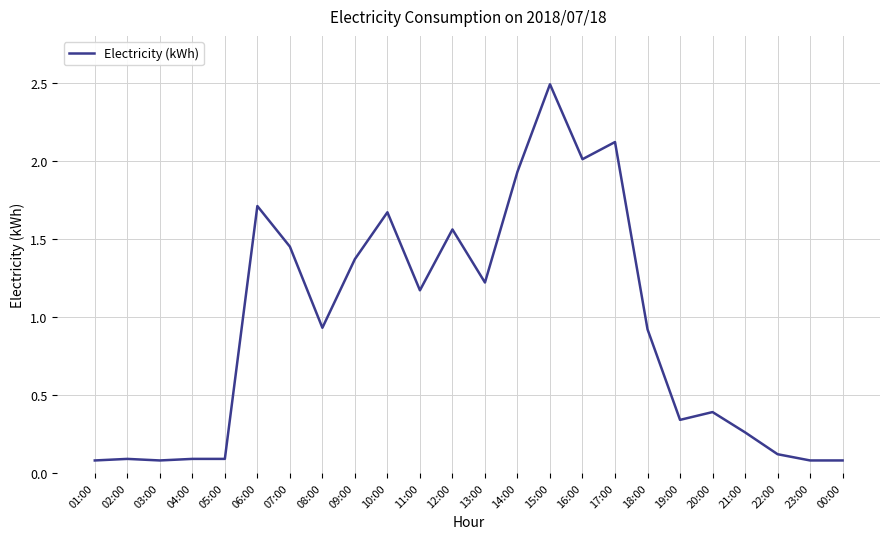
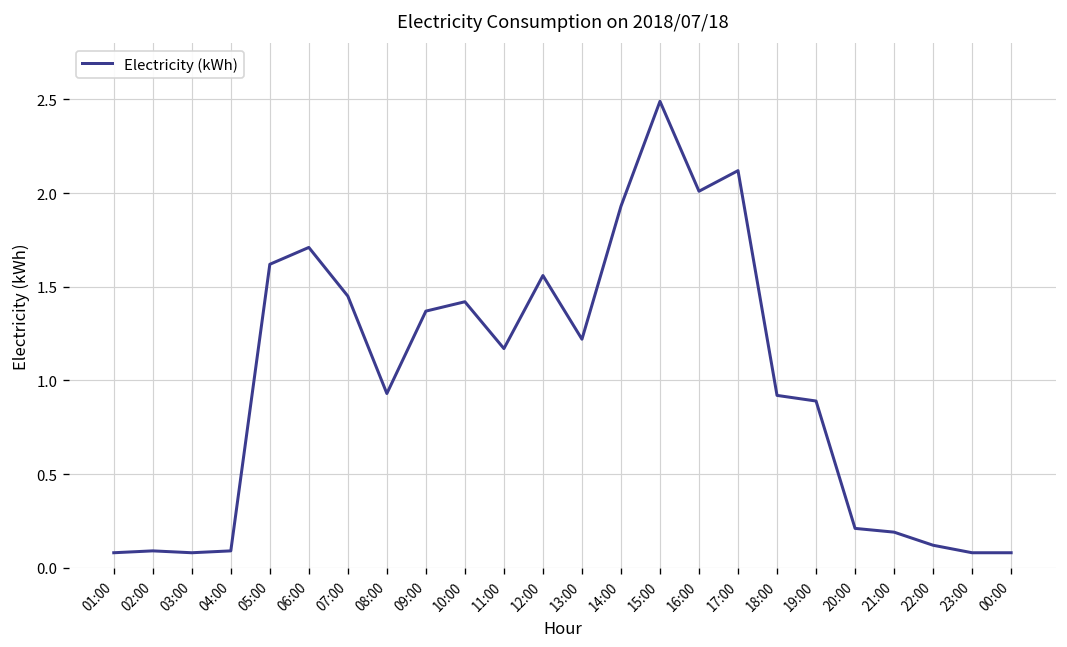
  {
    "01:00": 0.08,
    "02:00": 0.09,
    "03:00": 0.08,
    "04:00": 0.09,
-   "05:00": 0.09,
+   "05:00": 1.62,
    "06:00": 1.71,
    "07:00": 1.45,
    "08:00": 0.93,
    "09:00": 1.37,
-   "10:00": 1.67,
+   "10:00": 1.42,
    "11:00": 1.17,
    "12:00": 1.56,
    "13:00": 1.22,
    "14:00": 1.93,
    "15:00": 2.49,
    "16:00": 2.01,
    "17:00": 2.12,
    "18:00": 0.92,
-   "19:00": 0.34,
-   "20:00": 0.39,
-   "21:00": 0.26,
+   "19:00": 0.89,
+   "20:00": 0.21,
+   "21:00": 0.19,
    "22:00": 0.12,
    "23:00": 0.08,
    "00:00": 0.08
  }
